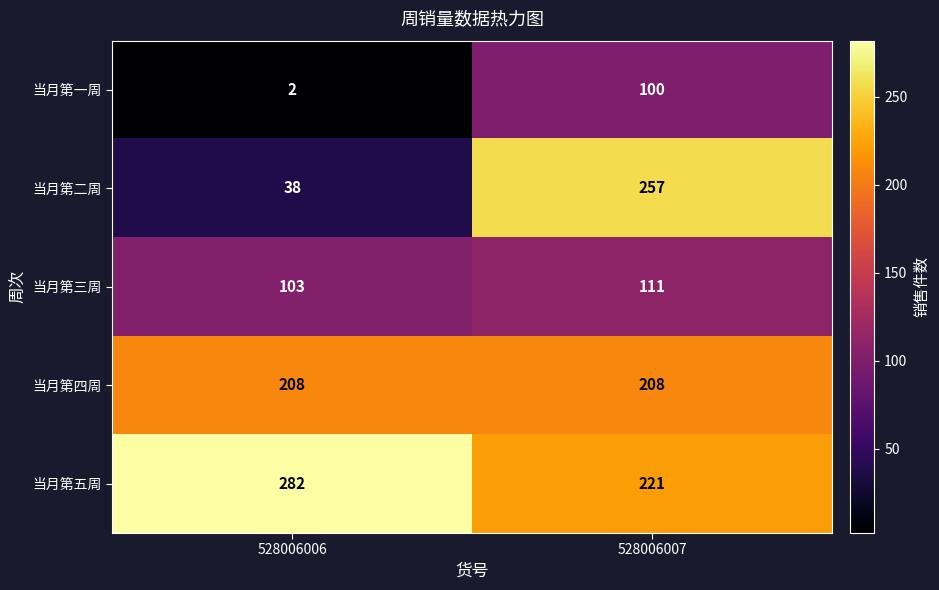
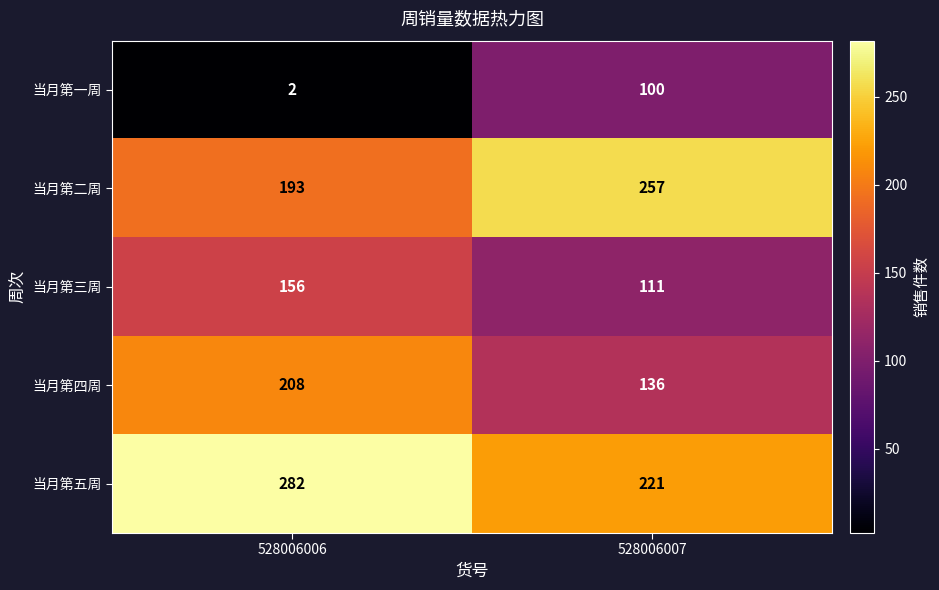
  {
    "当月第一周": {
      "528006006": 2,
      "528006007": 100
    },
    "当月第二周": {
-     "528006006": 38,
+     "528006006": 193,
      "528006007": 257
    },
    "当月第三周": {
-     "528006006": 103,
+     "528006006": 156,
      "528006007": 111
    },
    "当月第四周": {
      "528006006": 208,
-     "528006007": 208
+     "528006007": 136
    },
    "当月第五周": {
      "528006006": 282,
      "528006007": 221
    }
  }
